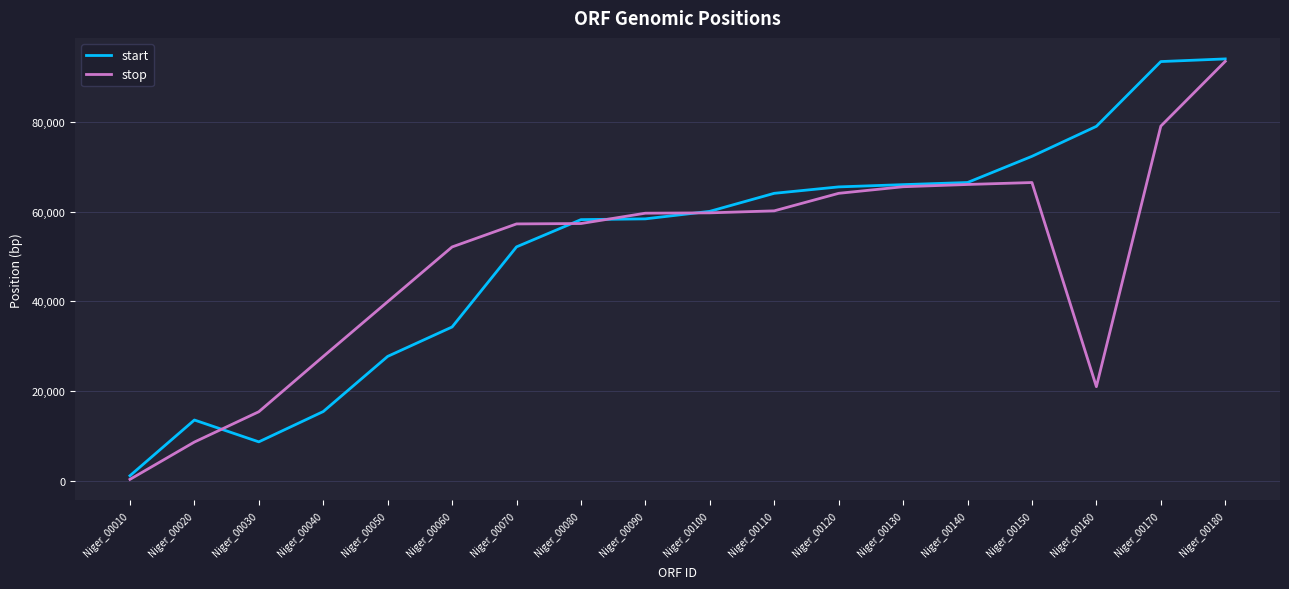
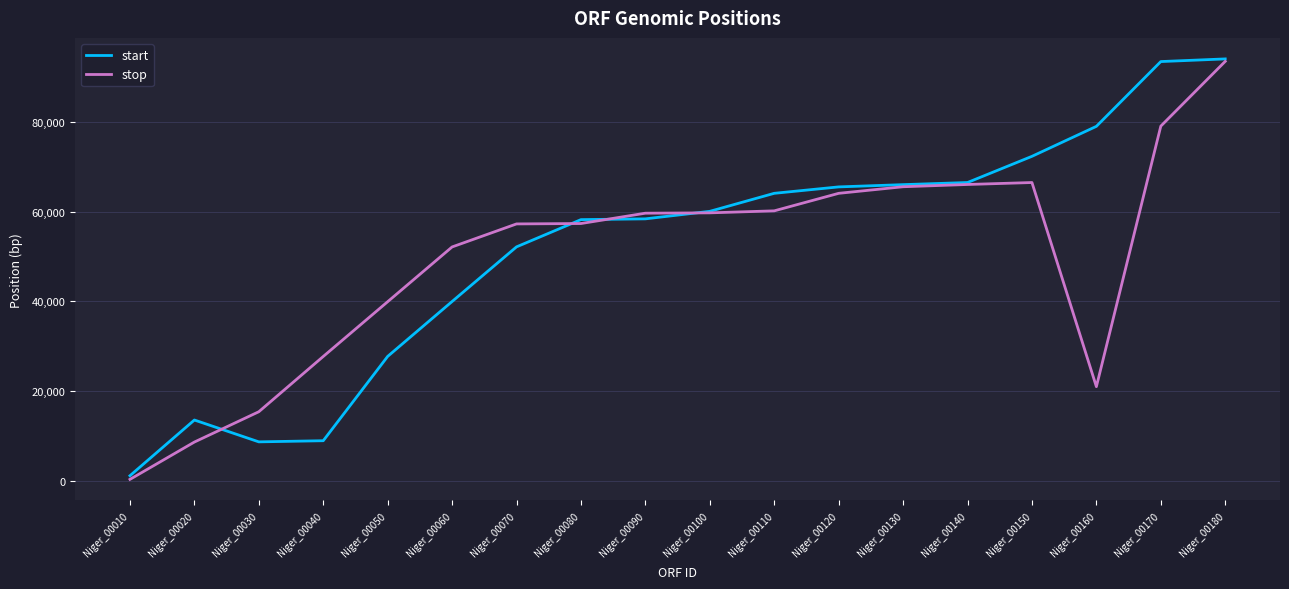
  {
    "start": {
      "Niger_00010": "1,000",
      "Niger_00020": "14,000",
      "Niger_00030": "9,000",
-     "Niger_00040": "16,000",
+     "Niger_00040": "9,000",
      "Niger_00050": "28,000",
-     "Niger_00060": "34,000",
+     "Niger_00060": "40,000",
      "Niger_00070": "52,000",
      "Niger_00080": "58,000",
      "Niger_00090": "58,000",
      "Niger_00110": "64,000",
      "Niger_00120": "65,000",
      "Niger_00150": "72,000",
      "Niger_00160": "79,000",
      "Niger_00170": "93,000"
    },
    "stop": {
      "Niger_00010": "0",
      "Niger_00020": "9,000",
      "Niger_00030": "15,000",
      "Niger_00040": "28,000",
      "Niger_00050": "40,000",
      "Niger_00060": "52,000",
      "Niger_00070": "57,000",
      "Niger_00080": "57,000",
      "Niger_00090": "60,000",
      "Niger_00110": "60,000",
      "Niger_00120": "64,000",
      "Niger_00150": "66,000",
      "Niger_00160": "21,000",
      "Niger_00170": "79,000"
    }
  }
